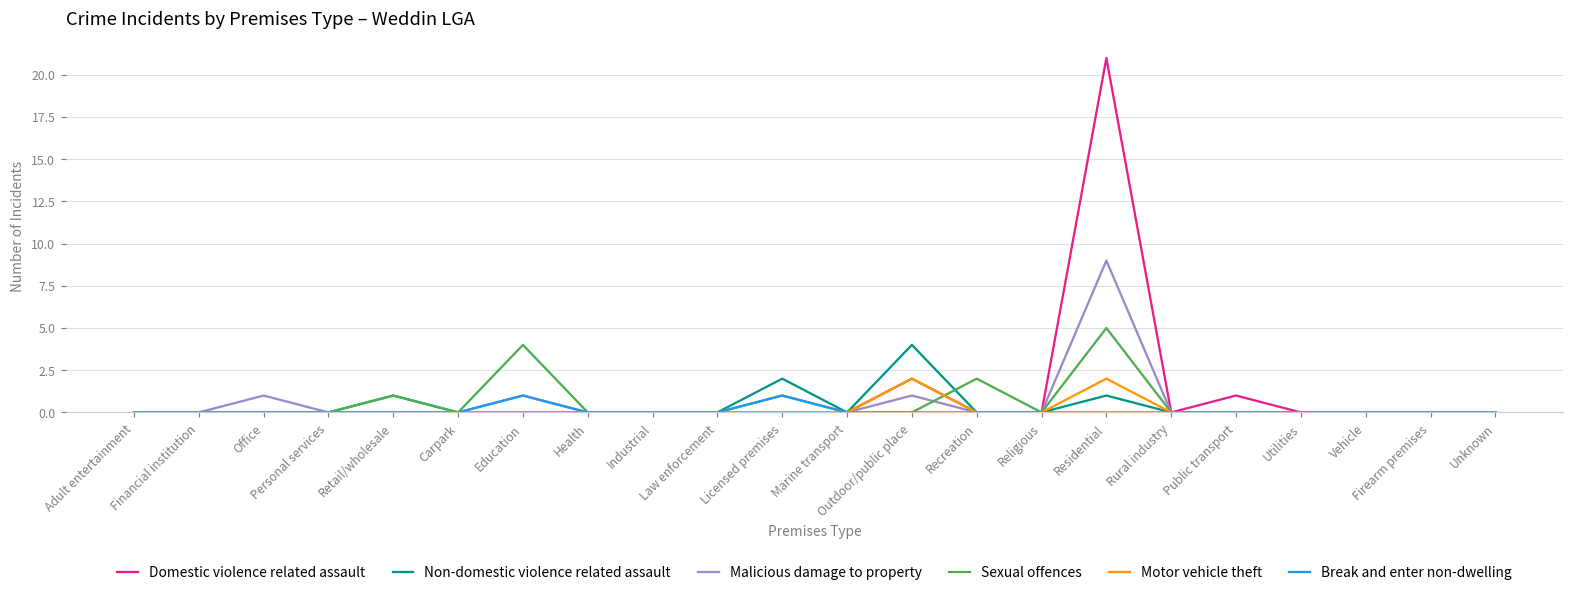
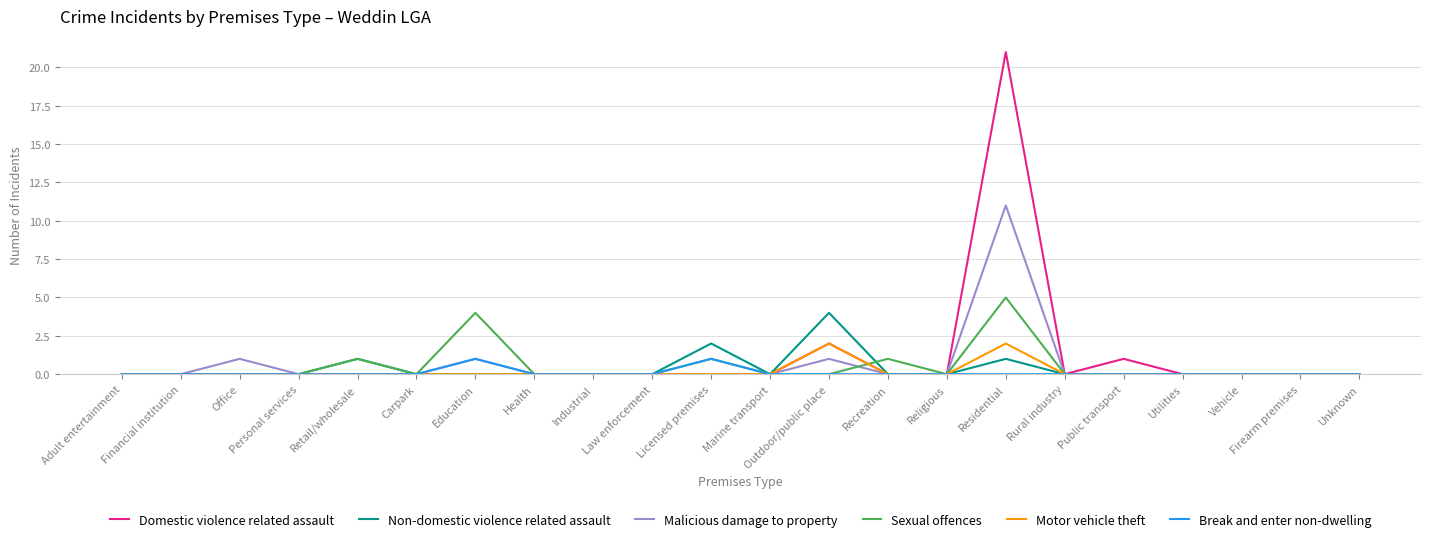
  {
    "Domestic violence related assault": {
      "Residential": 21,
      "Public transport": 1
    },
    "Non-domestic violence related assault": {
      "Licensed premises": 2,
      "Outdoor/public place": 4,
      "Residential": 1
    },
    "Malicious damage to property": {
      "Office": 1,
      "Outdoor/public place": 1,
-     "Residential": 9
+     "Residential": 11
    },
    "Sexual offences": {
      "Education": 4,
-     "Recreation": 2,
+     "Recreation": 1,
      "Residential": 5
    },
    "Motor vehicle theft": {
      "Residential": 2
    },
    "Break and enter non-dwelling": {
      "Residential": 0
    }
  }
